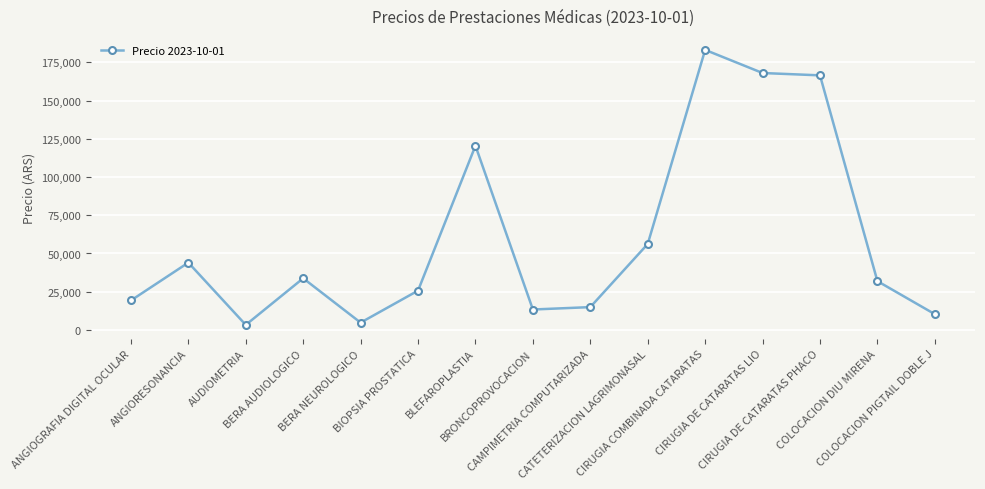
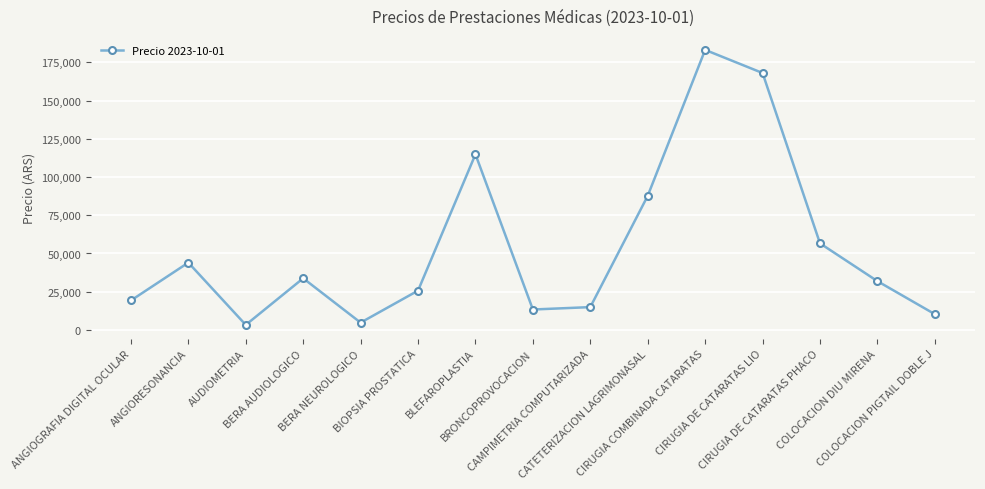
  {
    "ANGIOGRAFIA DIGITAL OCULAR": "19,000",
    "ANGIORESONANCIA": "44,000",
    "AUDIOMETRIA": "3,000",
    "BERA AUDIOLOGICO": "34,000",
    "BERA NEUROLOGICO": "5,000",
    "BIOPSIA PROSTATICA": "26,000",
-   "BLEFAROPLASTIA": "120,000",
+   "BLEFAROPLASTIA": "115,000",
    "BRONCOPROVOCACION": "13,000",
    "CAMPIMETRIA COMPUTARIZADA": "15,000",
-   "CATETERIZACION LAGRIMONASAL": "56,000",
+   "CATETERIZACION LAGRIMONASAL": "88,000",
    "CIRUGIA COMBINADA CATARATAS": "183,000",
    "CIRUGIA DE CATARATAS LIO": "168,000",
-   "CIRUGIA DE CATARATAS PHACO": "166,000",
+   "CIRUGIA DE CATARATAS PHACO": "57,000",
    "COLOCACION DIU MIRENA": "32,000",
    "COLOCACION PIGTAIL DOBLE J": "10,000"
  }
